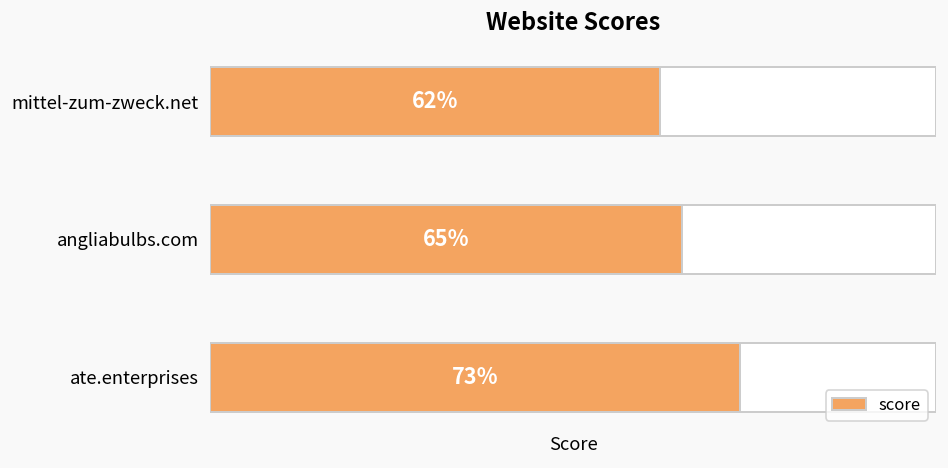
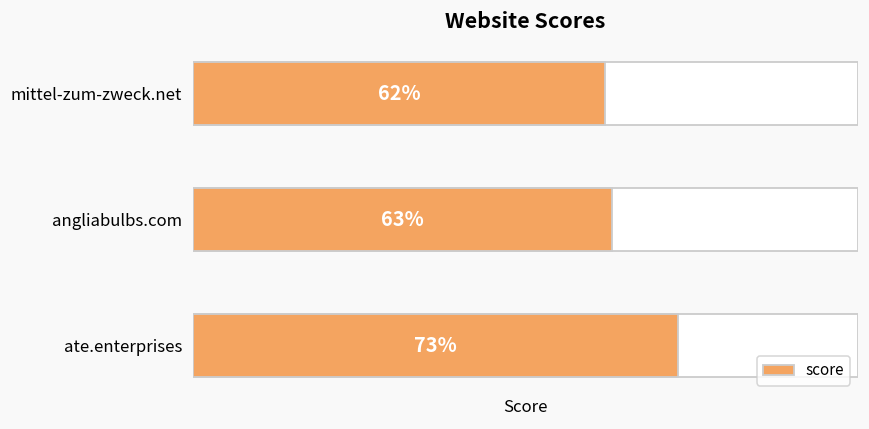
  {
    "score": {
-     "angliabulbs.com": "65%"
+     "angliabulbs.com": "63%"
    }
  }
